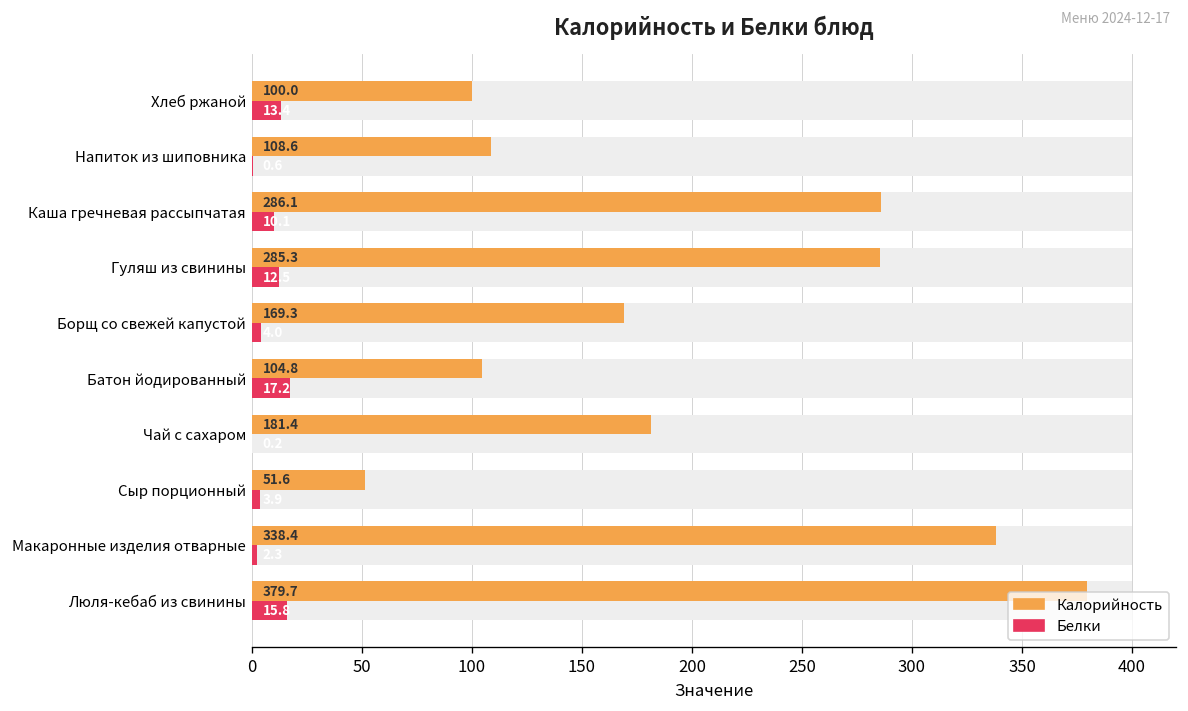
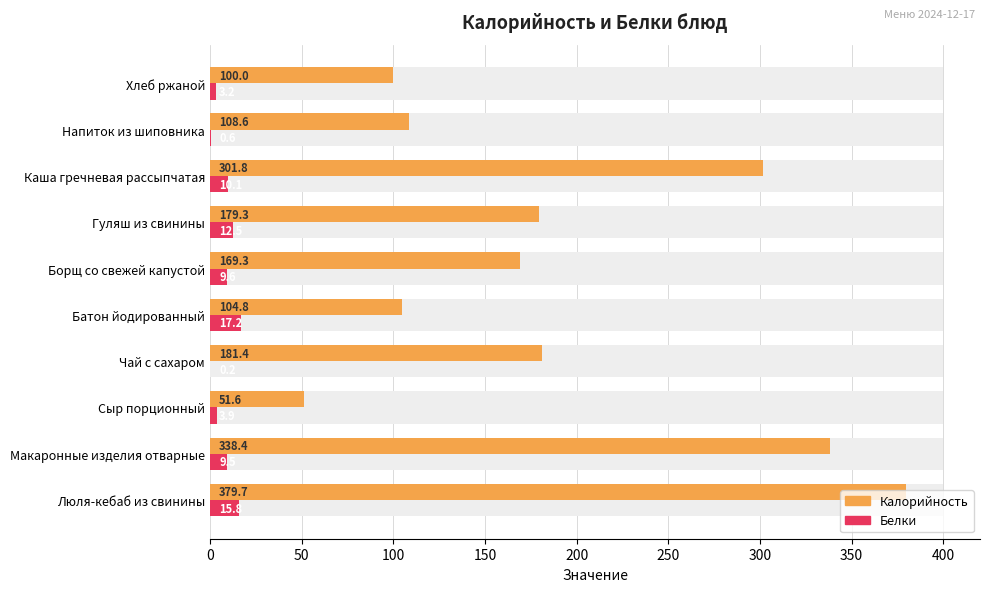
  {
    "Калорийность": {
-     "Каша гречневая рассыпчатая": 286.1,
-     "Гуляш из свинины": 285.3
+     "Каша гречневая рассыпчатая": 301.8,
+     "Гуляш из свинины": 179.3
    },
    "Белки": {
-     "Хлеб ржаной": 13,
-     "Борщ со свежей капустой": 4,
-     "Макаронные изделия отварные": 2
+     "Хлеб ржаной": 3,
+     "Борщ со свежей капустой": 10,
+     "Макаронные изделия отварные": 10
    }
  }
